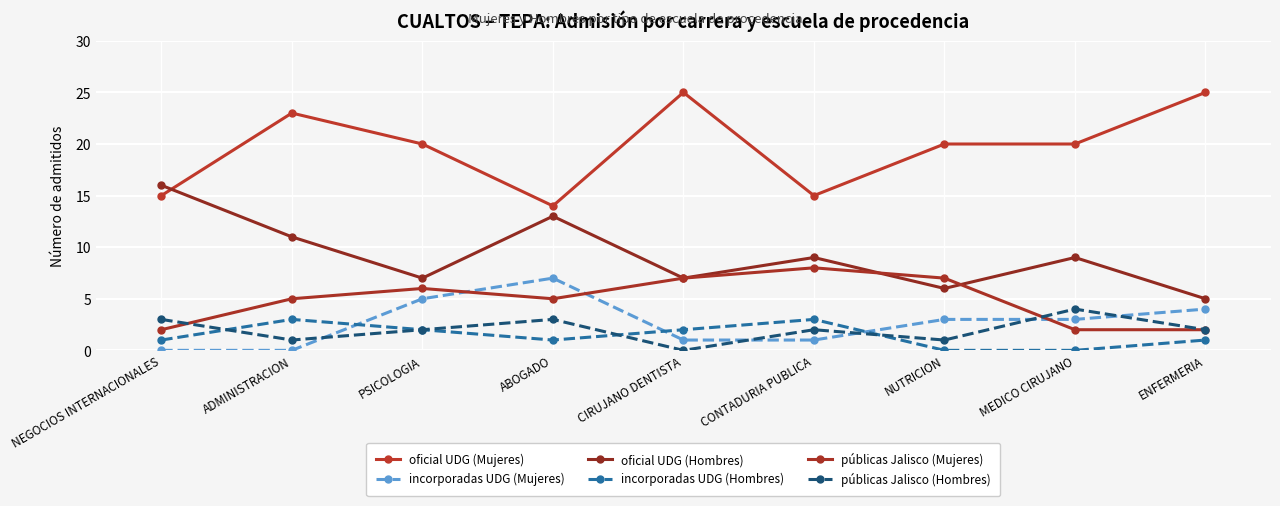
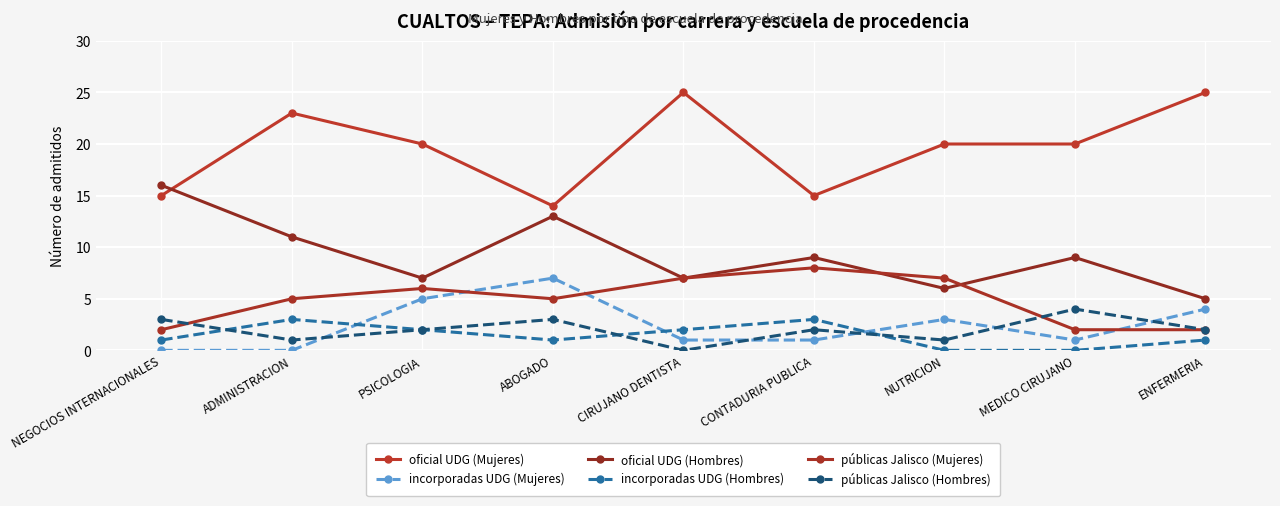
  {
    "incorporadas UDG (Mujeres)": {
      "NEGOCIOS INTERNACIONALES": 0,
      "ADMINISTRACION": 0,
      "PSICOLOGIA": 5,
      "ABOGADO": 7,
      "CIRUJANO DENTISTA": 1,
      "CONTADURIA PUBLICA": 1,
      "NUTRICION": 3,
-     "MEDICO CIRUJANO": 3,
+     "MEDICO CIRUJANO": 1,
      "ENFERMERIA": 4
    }
  }
